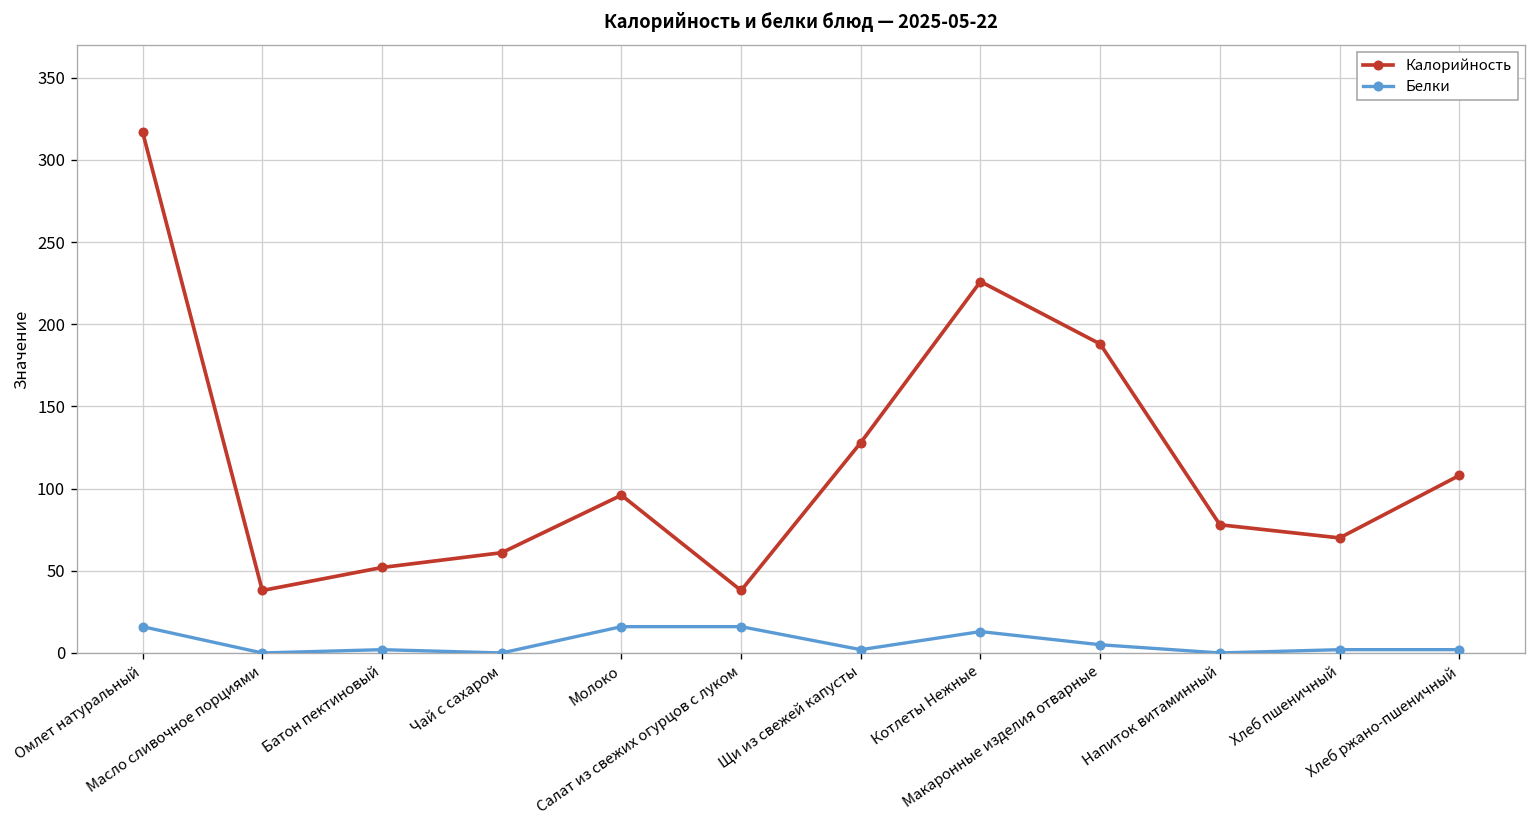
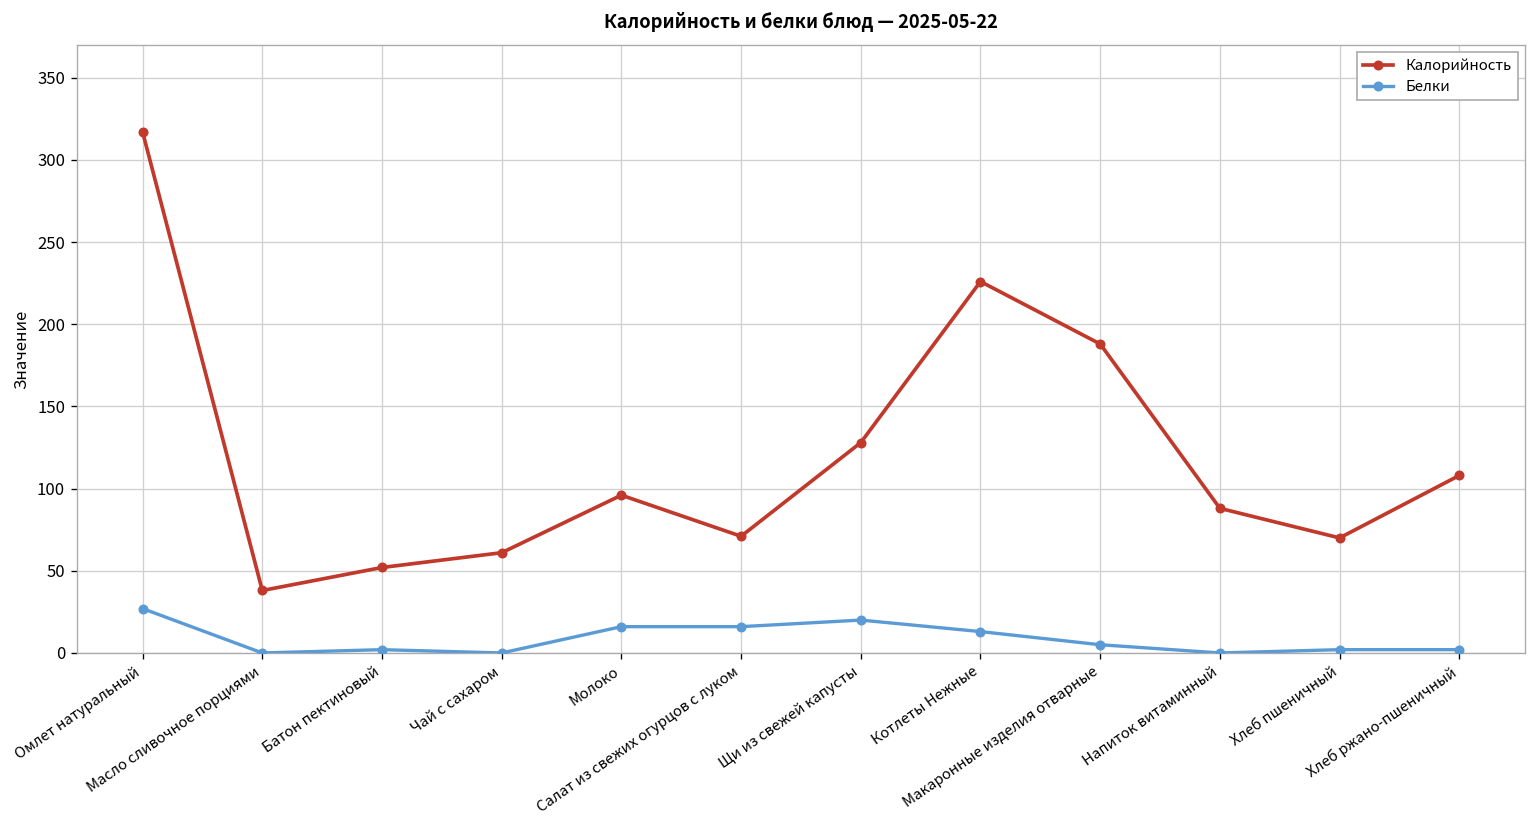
  {
    "Калорийность": {
      "Омлет натуральный": 317,
      "Масло сливочное порциями": 38,
      "Батон пектиновый": 52,
      "Чай с сахаром": 61,
      "Молоко": 96,
-     "Салат из свежих огурцов с луком": 38,
+     "Салат из свежих огурцов с луком": 71,
      "Щи из свежей капусты": 128,
      "Котлеты Нежные": 226,
      "Макаронные изделия отварные": 188,
-     "Напиток витаминный": 78,
+     "Напиток витаминный": 88,
      "Хлеб пшеничный": 70,
      "Хлеб ржано-пшеничный": 108
    },
    "Белки": {
-     "Омлет натуральный": 16,
+     "Омлет натуральный": 27,
      "Масло сливочное порциями": 0,
      "Батон пектиновый": 2,
      "Чай с сахаром": 0,
      "Молоко": 16,
      "Салат из свежих огурцов с луком": 16,
-     "Щи из свежей капусты": 2,
+     "Щи из свежей капусты": 20,
      "Котлеты Нежные": 13,
      "Макаронные изделия отварные": 5,
      "Напиток витаминный": 0,
      "Хлеб пшеничный": 2,
      "Хлеб ржано-пшеничный": 2
    }
  }
